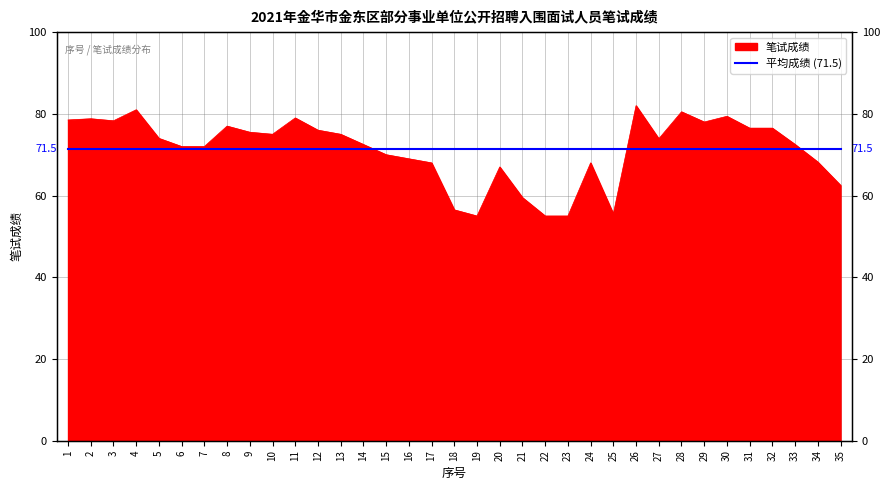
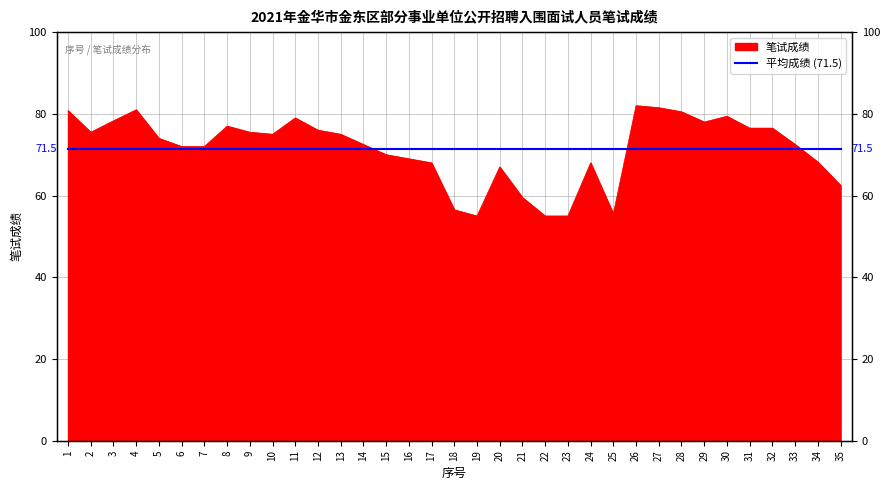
  {
    "笔试成绩": {
-     "1": 79,
-     "2": 79,
+     "1": 81,
+     "2": 76,
      "3": 78,
      "4": 81,
      "5": 74,
      "8": 77,
      "9": 76,
      "10": 75,
      "11": 79,
      "12": 76,
      "13": 75,
      "14": 73,
      "15": 70,
      "16": 69,
      "17": 68,
      "18": 57,
      "19": 55,
      "20": 67,
      "21": 60,
      "22": 55,
      "23": 55,
      "24": 68,
      "25": 56,
      "26": 82,
-     "27": 74,
+     "27": 82,
      "28": 81,
      "29": 78,
      "30": 79,
      "31": 77,
      "32": 77,
      "33": 73,
      "34": 68,
      "35": 63
    },
    "平均成绩 (71.5)": {
      "1": 71.5,
      "35": 71.5
    }
  }
